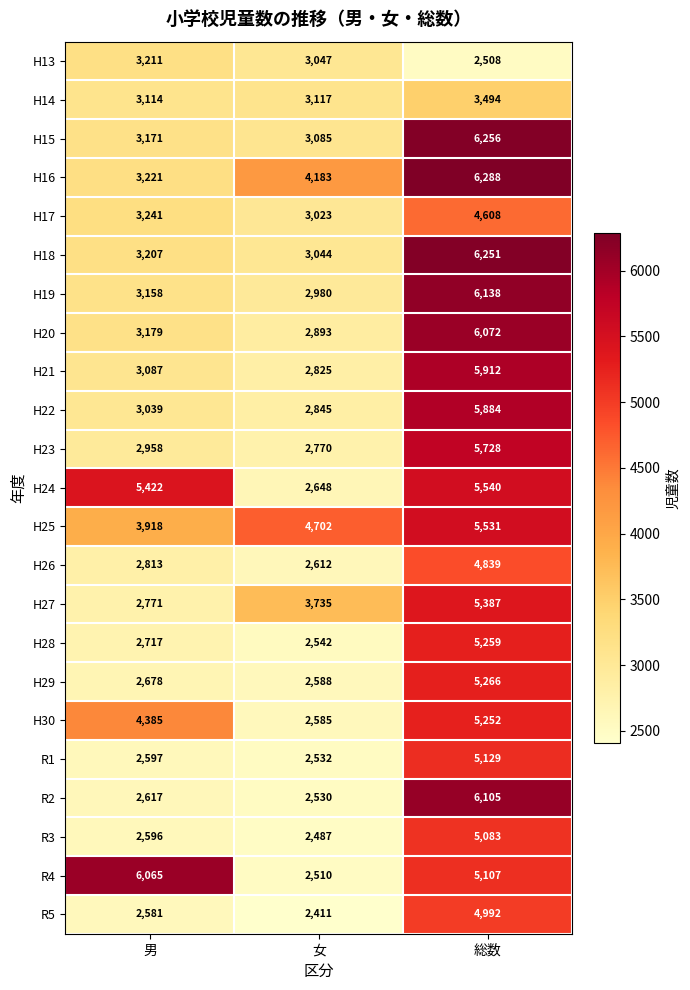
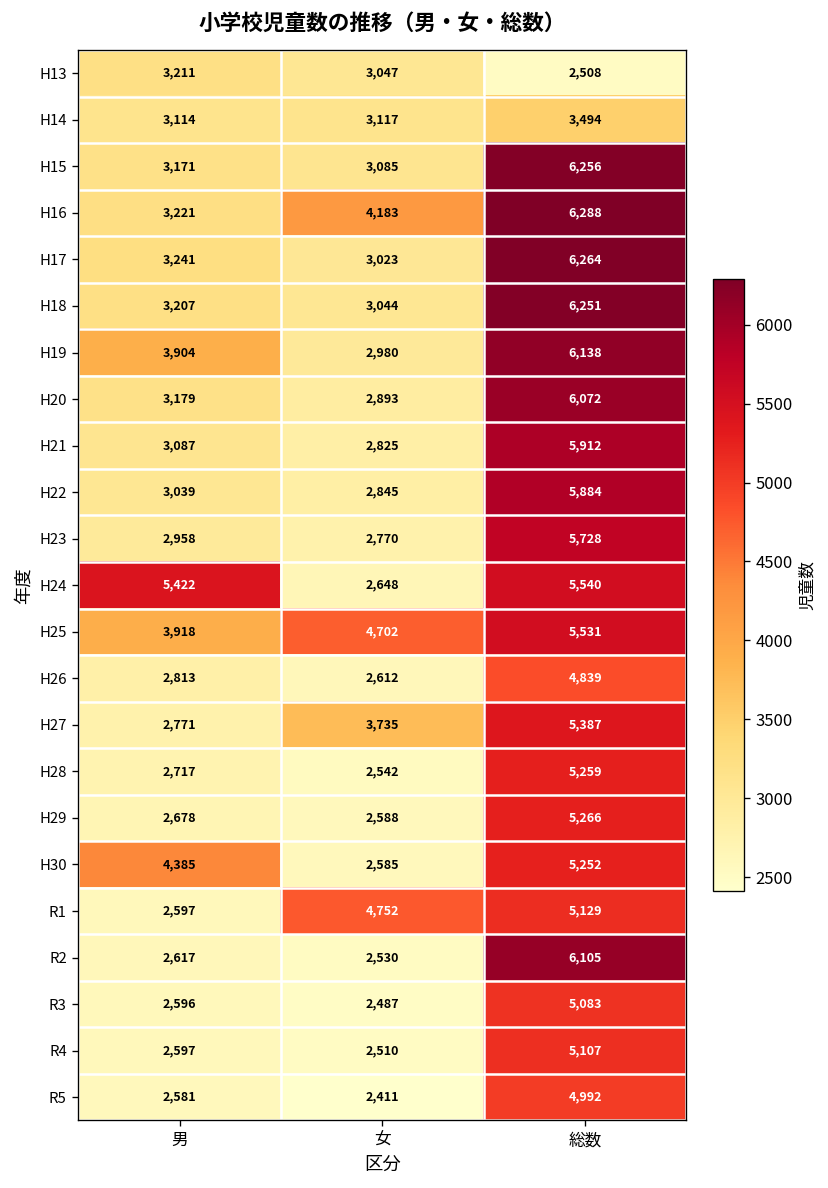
  {
    "H13": {
      "男": "3,211",
      "女": "3,047",
      "総数": "2,508"
    },
    "H14": {
      "男": "3,114",
      "女": "3,117",
      "総数": "3,494"
    },
    "H15": {
      "男": "3,171",
      "女": "3,085",
      "総数": "6,256"
    },
    "H16": {
      "男": "3,221",
      "女": "4,183",
      "総数": "6,288"
    },
    "H17": {
      "男": "3,241",
      "女": "3,023",
-     "総数": "4,608"
+     "総数": "6,264"
    },
    "H18": {
      "男": "3,207",
      "女": "3,044",
      "総数": "6,251"
    },
    "H19": {
-     "男": "3,158",
+     "男": "3,904",
      "女": "2,980",
      "総数": "6,138"
    },
    "H20": {
      "男": "3,179",
      "女": "2,893",
      "総数": "6,072"
    },
    "H21": {
      "男": "3,087",
      "女": "2,825",
      "総数": "5,912"
    },
    "H22": {
      "男": "3,039",
      "女": "2,845",
      "総数": "5,884"
    },
    "H23": {
      "男": "2,958",
      "女": "2,770",
      "総数": "5,728"
    },
    "H24": {
      "男": "5,422",
      "女": "2,648",
      "総数": "5,540"
    },
    "H25": {
      "男": "3,918",
      "女": "4,702",
      "総数": "5,531"
    },
    "H26": {
      "男": "2,813",
      "女": "2,612",
      "総数": "4,839"
    },
    "H27": {
      "男": "2,771",
      "女": "3,735",
      "総数": "5,387"
    },
    "H28": {
      "男": "2,717",
      "女": "2,542",
      "総数": "5,259"
    },
    "H29": {
      "男": "2,678",
      "女": "2,588",
      "総数": "5,266"
    },
    "H30": {
      "男": "4,385",
      "女": "2,585",
      "総数": "5,252"
    },
    "R1": {
      "男": "2,597",
-     "女": "2,532",
+     "女": "4,752",
      "総数": "5,129"
    },
    "R2": {
      "男": "2,617",
      "女": "2,530",
      "総数": "6,105"
    },
    "R3": {
      "男": "2,596",
      "女": "2,487",
      "総数": "5,083"
    },
    "R4": {
-     "男": "6,065",
+     "男": "2,597",
      "女": "2,510",
      "総数": "5,107"
    },
    "R5": {
      "男": "2,581",
      "女": "2,411",
      "総数": "4,992"
    }
  }
